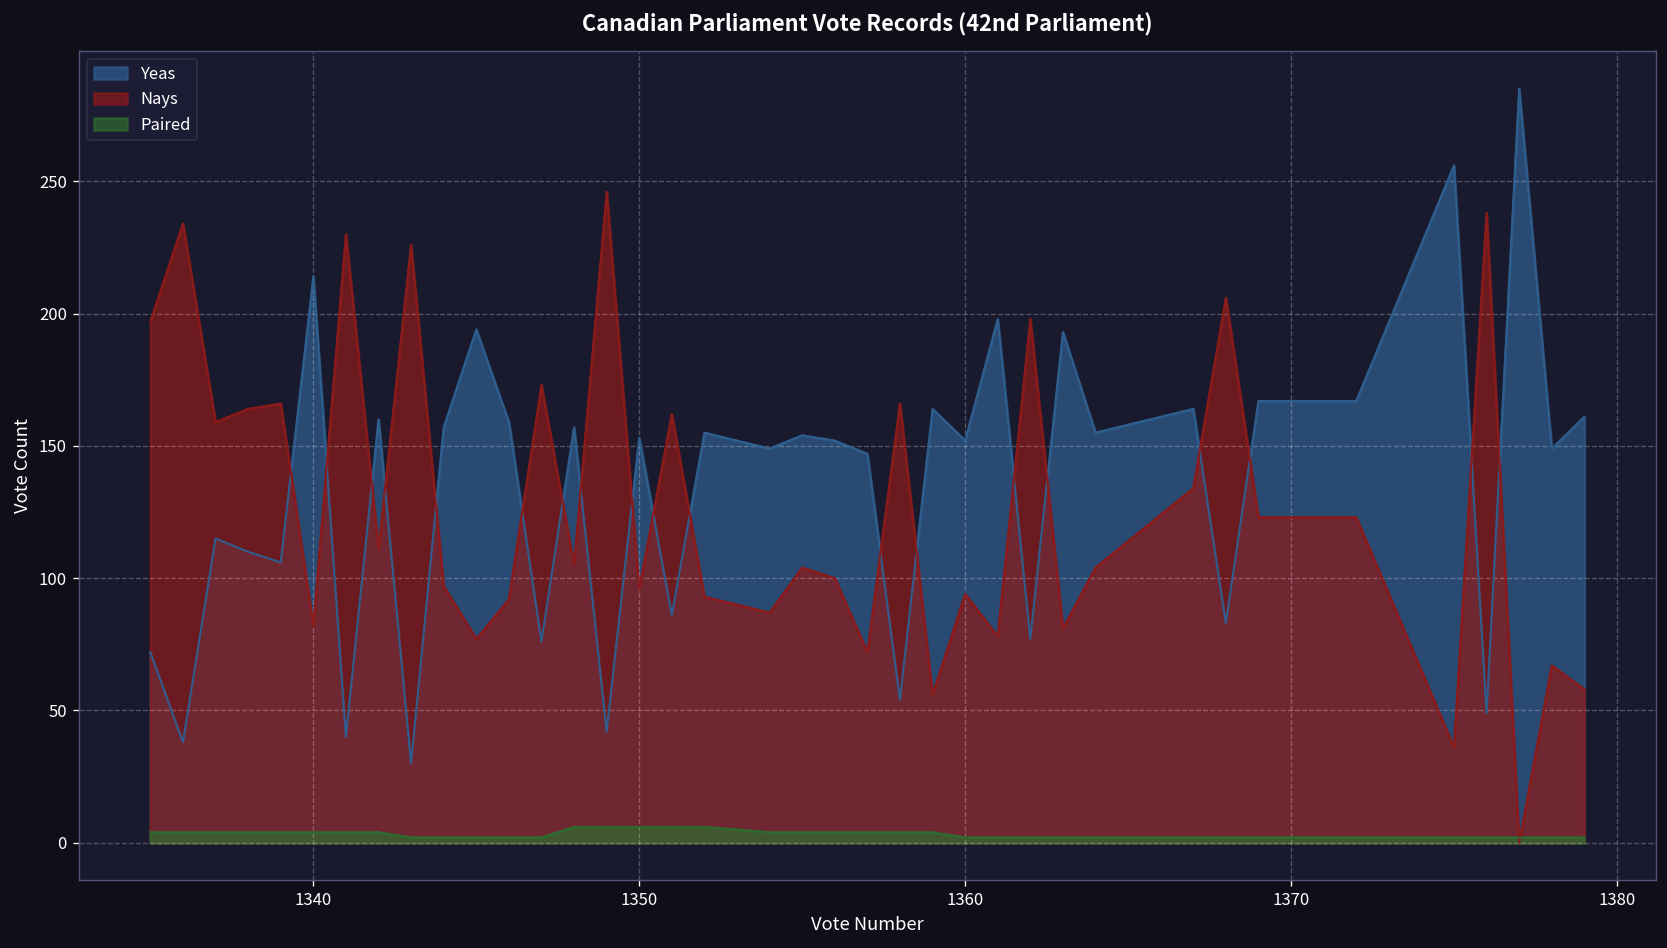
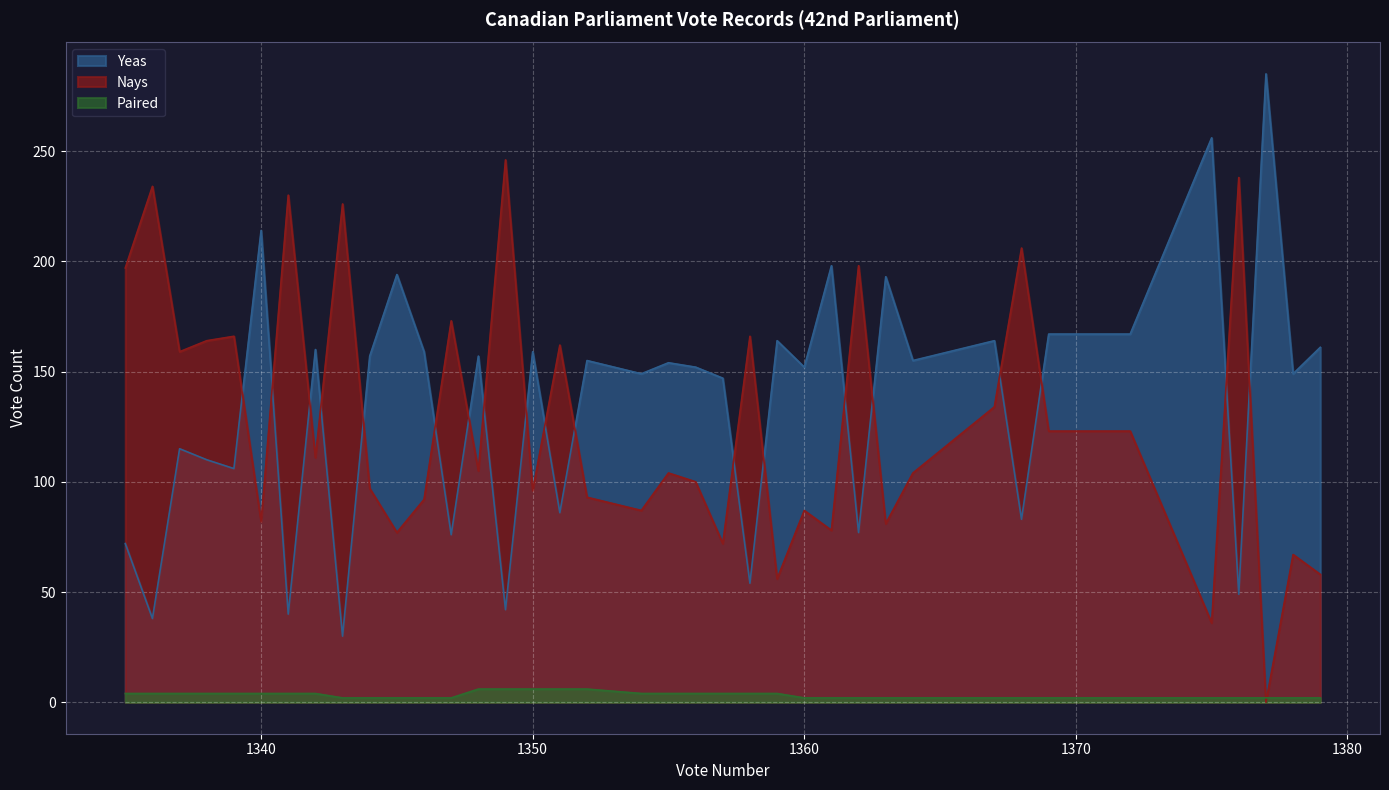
  {
    "Yeas": {
      "1340": 214,
-     "1350": 153,
+     "1350": 159,
      "1360": 152,
      "1370": 167
    },
    "Nays": {
      "1340": 82,
      "1350": 96,
-     "1360": 94,
+     "1360": 87,
      "1370": 123
    },
    "Paired": {
      "1340": 4,
      "1350": 6,
      "1360": 2,
      "1370": 2
    }
  }
